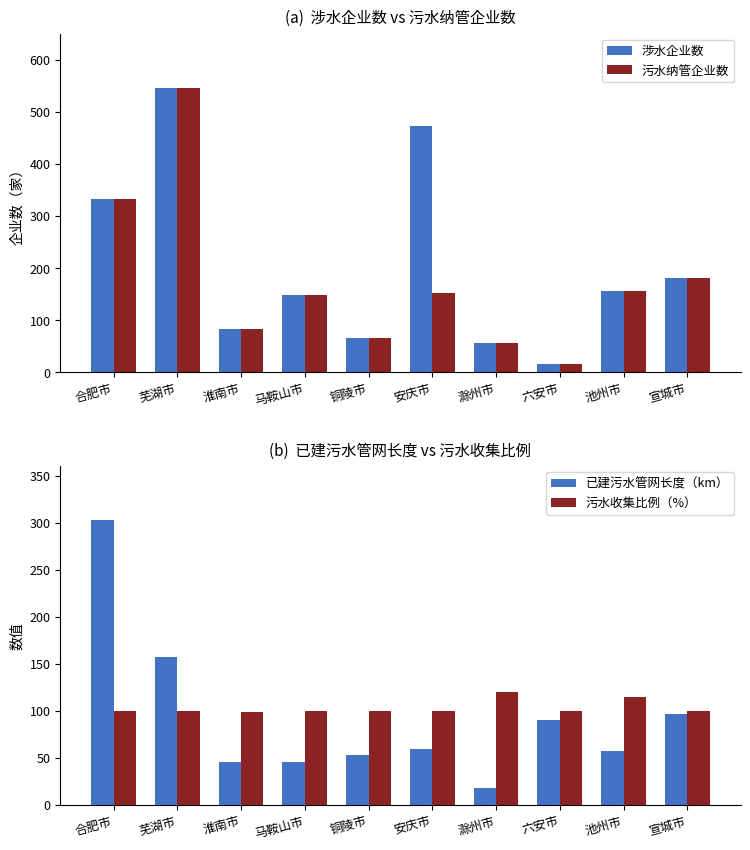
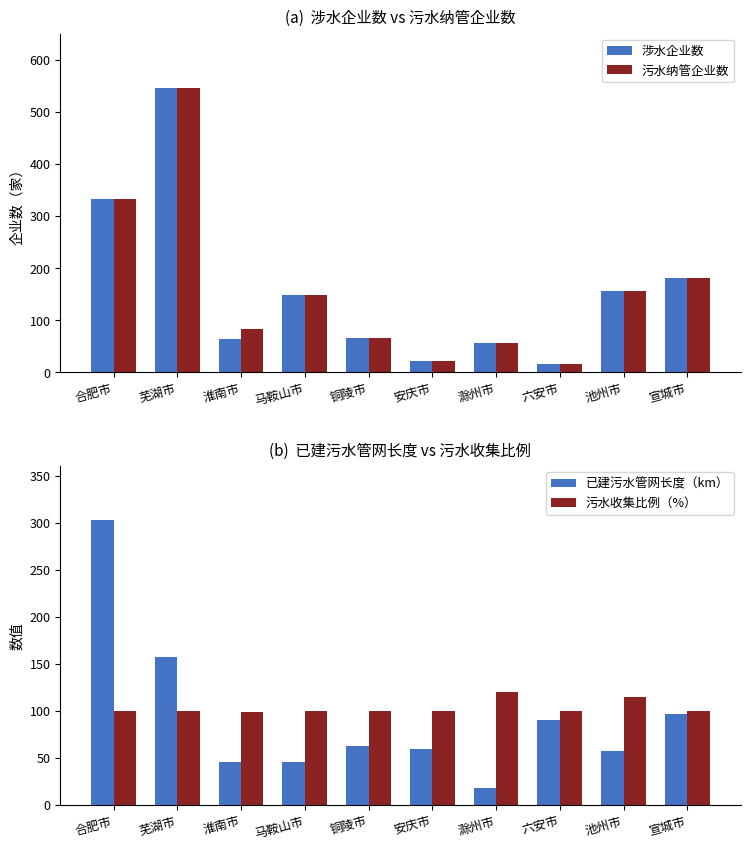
  {
    "(a) 涉水企业数 vs 污水纳管企业数": {
      "涉水企业数": {
        "合肥市": 330,
        "芜湖市": 550,
-       "淮南市": 80,
+       "淮南市": 60,
        "马鞍山市": 150,
        "铜陵市": 70,
-       "安庆市": 470,
+       "安庆市": 20,
        "滁州市": 60,
        "六安市": 20,
        "池州市": 160,
        "宣城市": 180
      },
      "污水纳管企业数": {
        "合肥市": 330,
        "芜湖市": 550,
        "淮南市": 80,
        "马鞍山市": 150,
        "铜陵市": 70,
-       "安庆市": 150,
+       "安庆市": 20,
        "滁州市": 60,
        "六安市": 20,
        "池州市": 160,
        "宣城市": 180
      }
    },
    "(b) 已建污水管网长度 vs 污水收集比例": {
      "已建污水管网长度（km）": {
        "合肥市": 300,
        "芜湖市": 160,
        "淮南市": 50,
        "马鞍山市": 50,
-       "铜陵市": 50,
+       "铜陵市": 60,
        "安庆市": 60,
        "滁州市": 20,
        "六安市": 90,
        "池州市": 60,
        "宣城市": 100
      },
      "污水收集比例（%）": {
        "合肥市": 100,
        "芜湖市": 100,
        "淮南市": 100,
        "马鞍山市": 100,
        "铜陵市": 100,
        "安庆市": 100,
        "滁州市": 120,
        "六安市": 100,
        "池州市": 120,
        "宣城市": 100
      }
    }
  }
